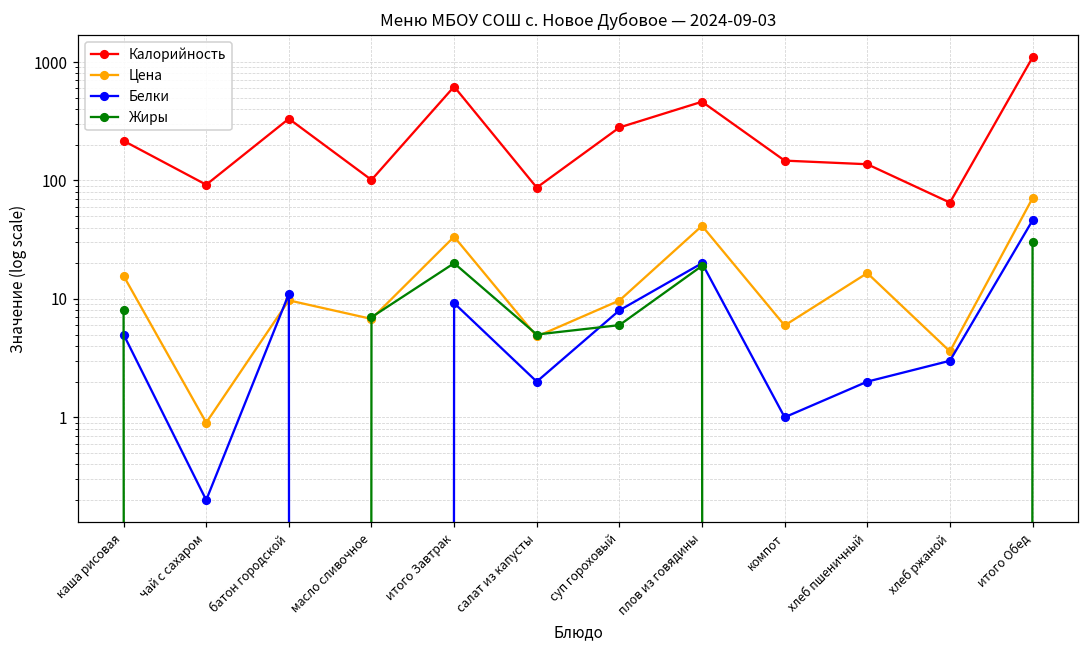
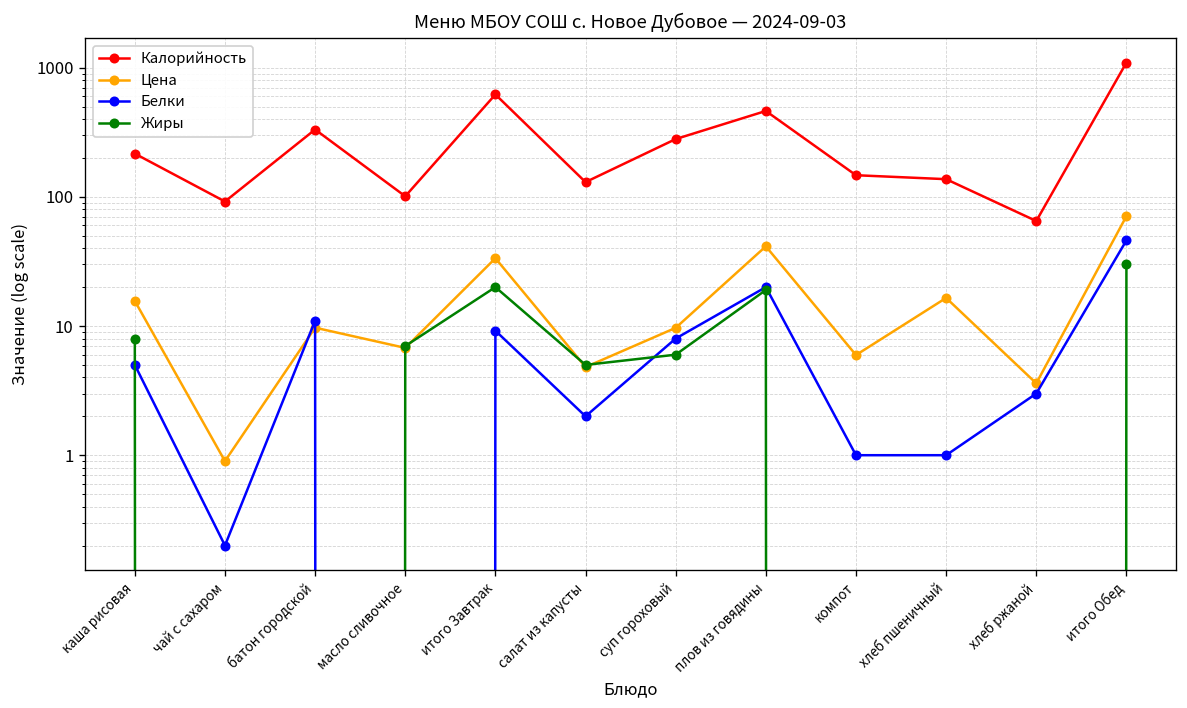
  {
    "Калорийность": {
      "каша рисовая": 220,
      "чай с сахаром": 90,
      "батон городской": 330,
      "масло сливочное": 100,
      "итого Завтрак": 600,
-     "салат из капусты": 90,
+     "салат из капусты": 130,
      "суп гороховый": 280,
      "плов из говядины": 460,
      "компот": 150,
      "хлеб пшеничный": 140,
      "хлеб ржаной": 70,
      "итого Обед": 1100
    },
    "Цена": {
      "каша рисовая": 16,
      "чай с сахаром": 0.9,
      "батон городской": 10,
      "итого Завтрак": 33,
      "суп гороховый": 10,
      "плов из говядины": 41,
      "компот": 6,
      "хлеб пшеничный": 17,
      "хлеб ржаной": 3.6,
      "итого Обед": 70
    },
    "Белки": {
      "каша рисовая": 5,
      "чай с сахаром": 0.20,
      "батон городской": 11,
      "итого Завтрак": 9,
      "салат из капусты": 2,
      "суп гороховый": 8,
      "компот": 1,
-     "хлеб пшеничный": 2,
+     "хлеб пшеничный": 1,
      "хлеб ржаной": 3,
      "итого Обед": 46
    },
    "Жиры": {
      "каша рисовая": 8,
      "итого Завтрак": 20,
      "суп гороховый": 6,
      "итого Обед": 30
    }
  }
